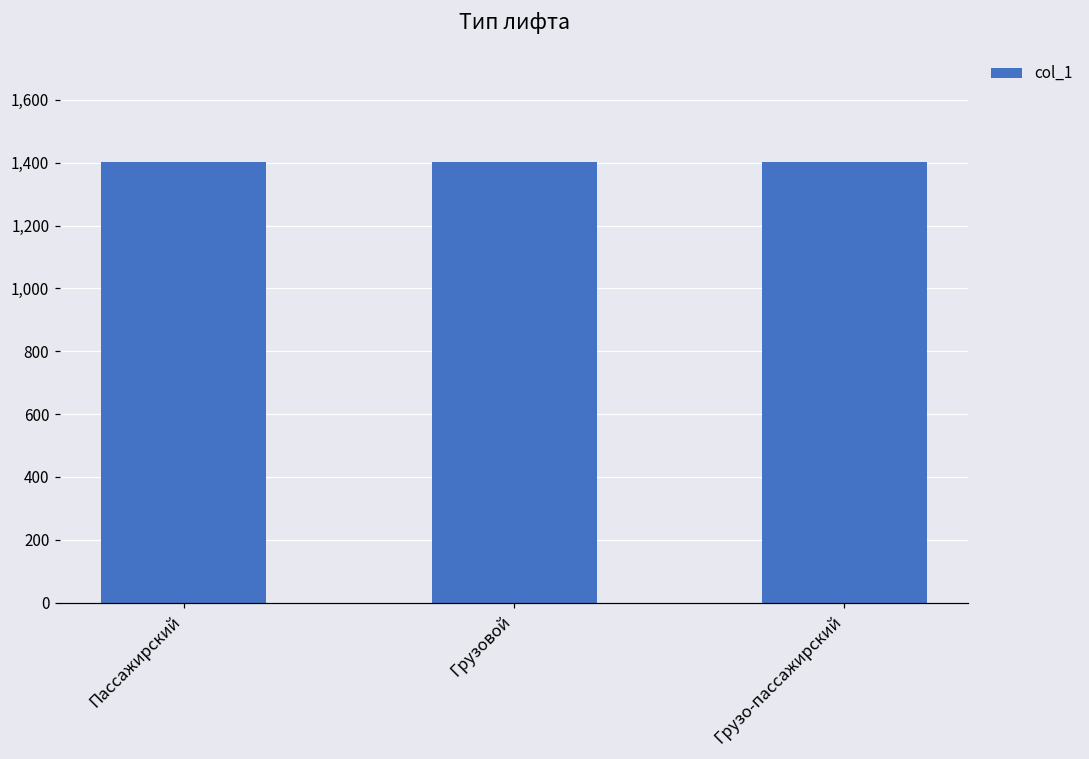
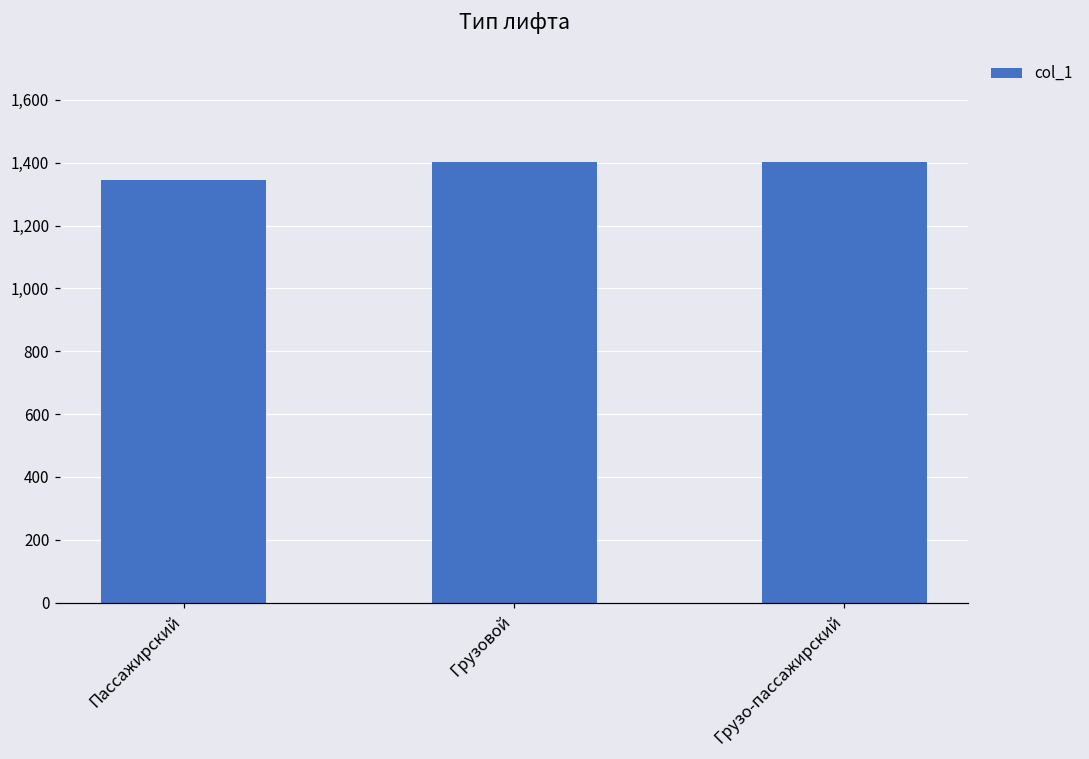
  {
-   "Пассажирский": "1,400",
+   "Пассажирский": "1,350",
    "Грузовой": "1,400",
    "Грузо-пассажирский": "1,400"
  }
